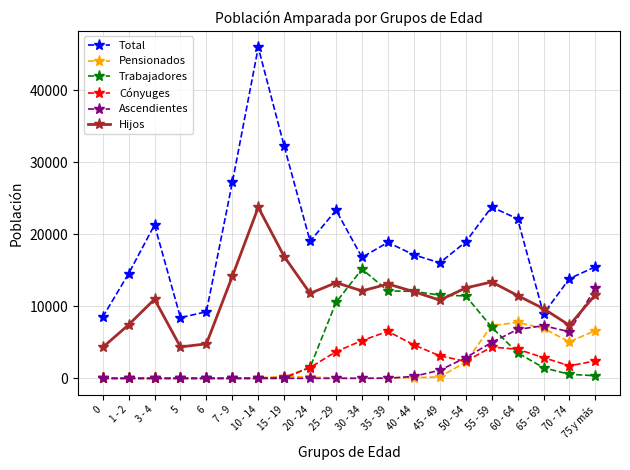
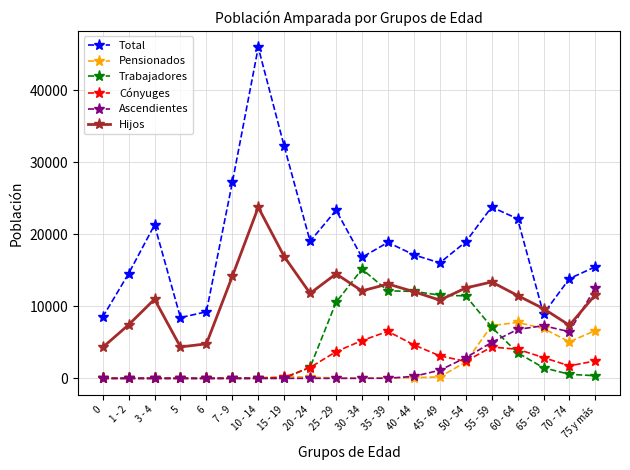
  {
    "Total": {
      "0": 8000,
      "1 - 2": 15000,
      "3 - 4": 21000,
      "5": 8000,
      "6": 9000,
      "7 - 9": 27000,
      "10 - 14": 46000,
      "15 - 19": 32000,
      "20 - 24": 19000,
      "25 - 29": 23000,
      "30 - 34": 17000,
      "35 - 39": 19000,
      "40 - 44": 17000,
      "45 - 49": 16000,
      "50 - 54": 19000,
      "55 - 59": 24000,
      "60 - 64": 22000,
      "65 - 69": 9000,
      "70 - 74": 14000,
      "75 y más": 15000
    },
    "Pensionados": {
      "45 - 49": 0,
      "60 - 64": 8000,
      "65 - 69": 7000,
      "70 - 74": 5000,
      "75 y más": 7000
    },
    "Trabajadores": {
      "25 - 29": 11000,
      "30 - 34": 15000,
      "35 - 39": 12000,
      "45 - 49": 12000,
      "50 - 54": 11000,
      "60 - 64": 4000,
      "65 - 69": 1000,
      "70 - 74": 1000,
      "75 y más": 0
    },
    "Cónyuges": {
      "25 - 29": 4000,
      "30 - 34": 5000,
      "35 - 39": 7000,
      "40 - 44": 5000,
      "45 - 49": 3000,
      "55 - 59": 4000,
      "60 - 64": 4000,
      "65 - 69": 3000,
      "70 - 74": 2000,
      "75 y más": 2000
    },
    "Ascendientes": {
      "45 - 49": 1000,
      "50 - 54": 3000,
      "55 - 59": 5000,
      "60 - 64": 7000,
      "65 - 69": 7000,
      "70 - 74": 6000,
      "75 y más": 13000
    },
    "Hijos": {
      "0": 4000,
      "1 - 2": 7000,
      "3 - 4": 11000,
      "5": 4000,
      "6": 5000,
      "7 - 9": 14000,
      "10 - 14": 24000,
      "15 - 19": 17000,
      "20 - 24": 12000,
-     "25 - 29": 13000,
+     "25 - 29": 15000,
      "30 - 34": 12000,
      "35 - 39": 13000,
      "45 - 49": 11000,
      "50 - 54": 13000,
      "55 - 59": 13000,
      "60 - 64": 11000,
      "65 - 69": 10000,
      "70 - 74": 7000,
      "75 y más": 12000
    }
  }
